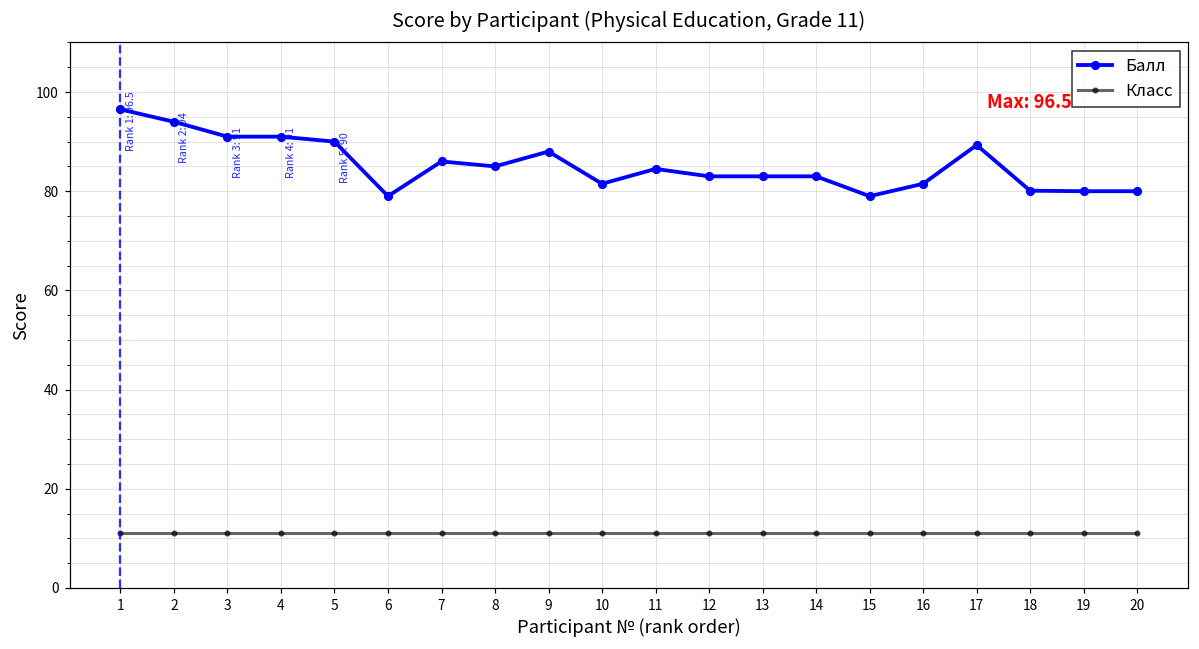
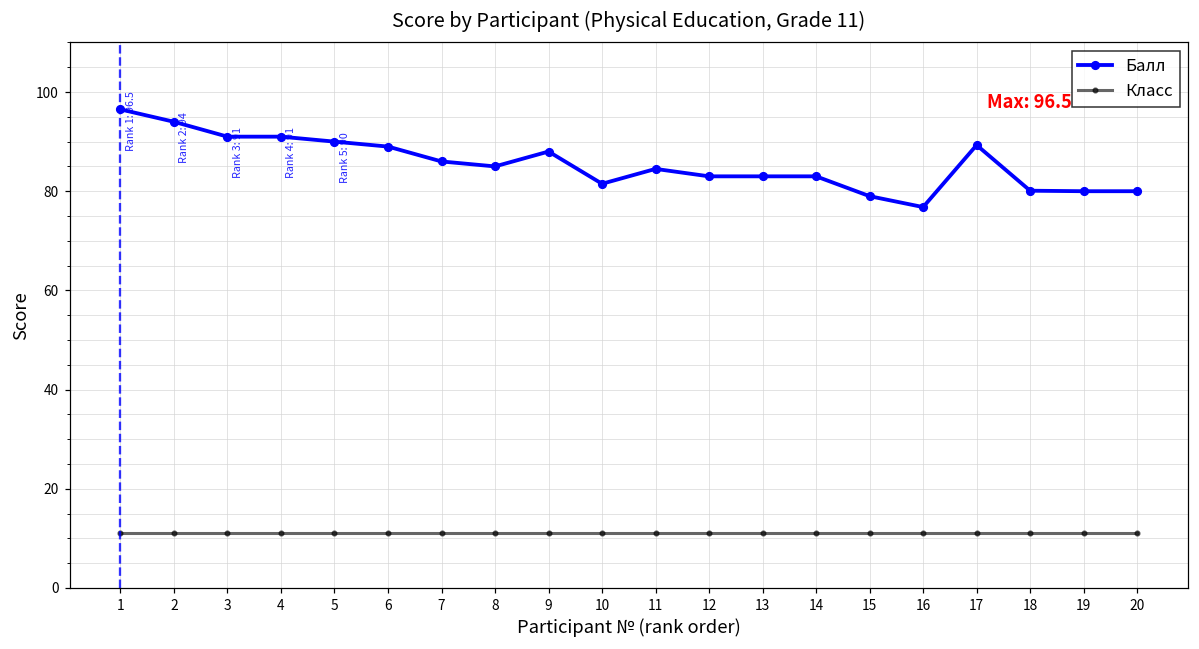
  {
    "Балл": {
-     "6": 79,
+     "6": 89,
      "7": 86,
      "8": 85,
      "9": 88,
      "10": 82,
      "11": 85,
      "12": 83,
      "13": 83,
      "14": 83,
      "15": 79,
-     "16": 82,
+     "16": 77,
      "17": 89,
      "18": 80,
      "19": 80,
      "20": 80
    },
    "Класс": {
      "1": 11,
      "2": 11,
      "3": 11,
      "4": 11,
      "5": 11,
      "6": 11,
      "7": 11,
      "8": 11,
      "9": 11,
      "10": 11,
      "11": 11,
      "12": 11,
      "13": 11,
      "14": 11,
      "15": 11,
      "16": 11,
      "17": 11,
      "18": 11,
      "19": 11,
      "20": 11
    }
  }
